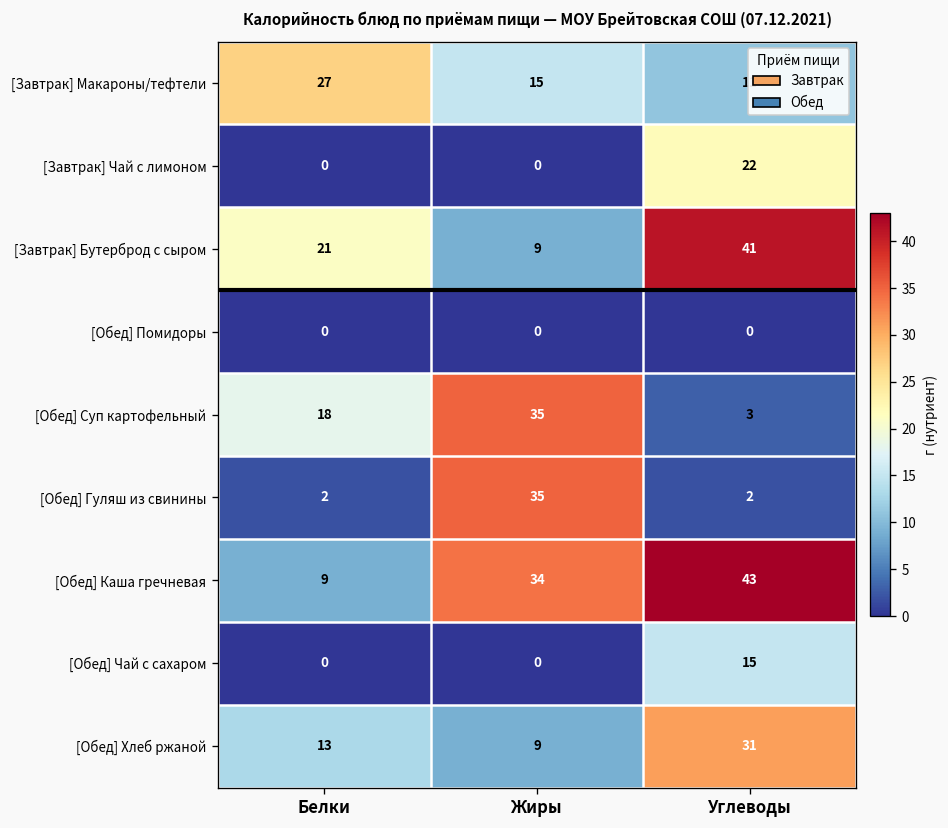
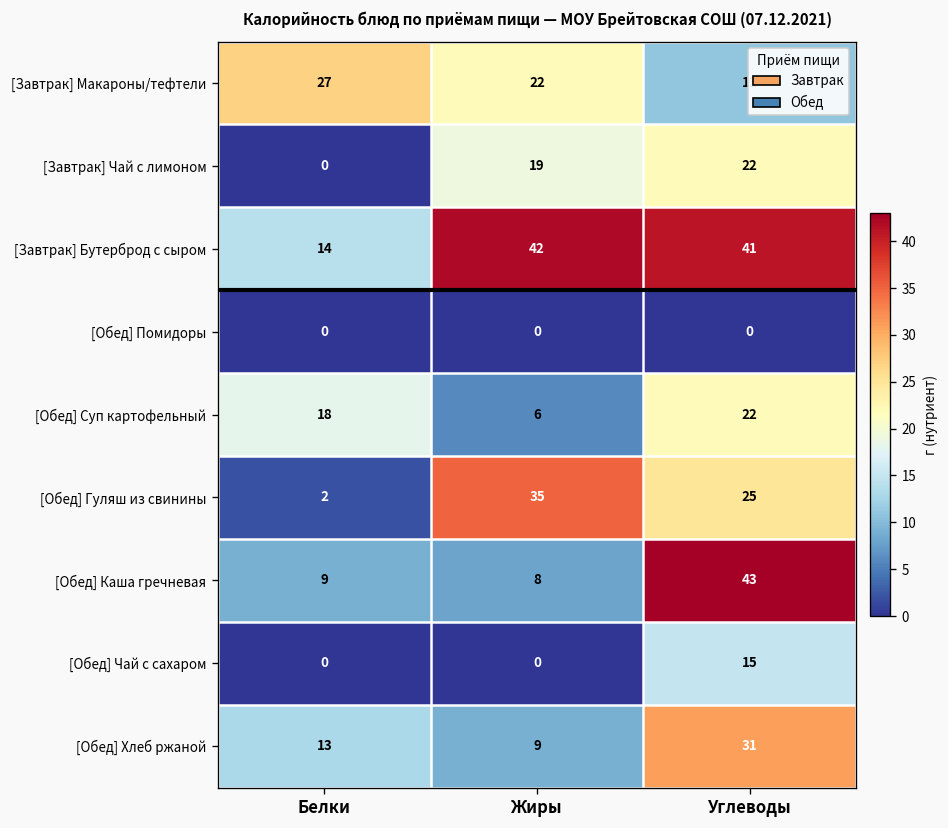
  {
    "[Завтрак] Макароны/тефтели": {
      "Белки": 27,
-     "Жиры": 15
+     "Жиры": 22
    },
    "[Завтрак] Чай с лимоном": {
      "Белки": 0,
-     "Жиры": 0,
+     "Жиры": 19,
      "Углеводы": 22
    },
    "[Завтрак] Бутерброд с сыром": {
-     "Белки": 21,
-     "Жиры": 9,
+     "Белки": 14,
+     "Жиры": 42,
      "Углеводы": 41
    },
    "[Обед] Помидоры": {
      "Белки": 0,
      "Жиры": 0,
      "Углеводы": 0
    },
    "[Обед] Суп картофельный": {
      "Белки": 18,
-     "Жиры": 35,
-     "Углеводы": 3
+     "Жиры": 6,
+     "Углеводы": 22
    },
    "[Обед] Гуляш из свинины": {
      "Белки": 2,
      "Жиры": 35,
-     "Углеводы": 2
+     "Углеводы": 25
    },
    "[Обед] Каша гречневая": {
      "Белки": 9,
-     "Жиры": 34,
+     "Жиры": 8,
      "Углеводы": 43
    },
    "[Обед] Чай с сахаром": {
      "Белки": 0,
      "Жиры": 0,
      "Углеводы": 15
    },
    "[Обед] Хлеб ржаной": {
      "Белки": 13,
      "Жиры": 9,
      "Углеводы": 31
    }
  }
